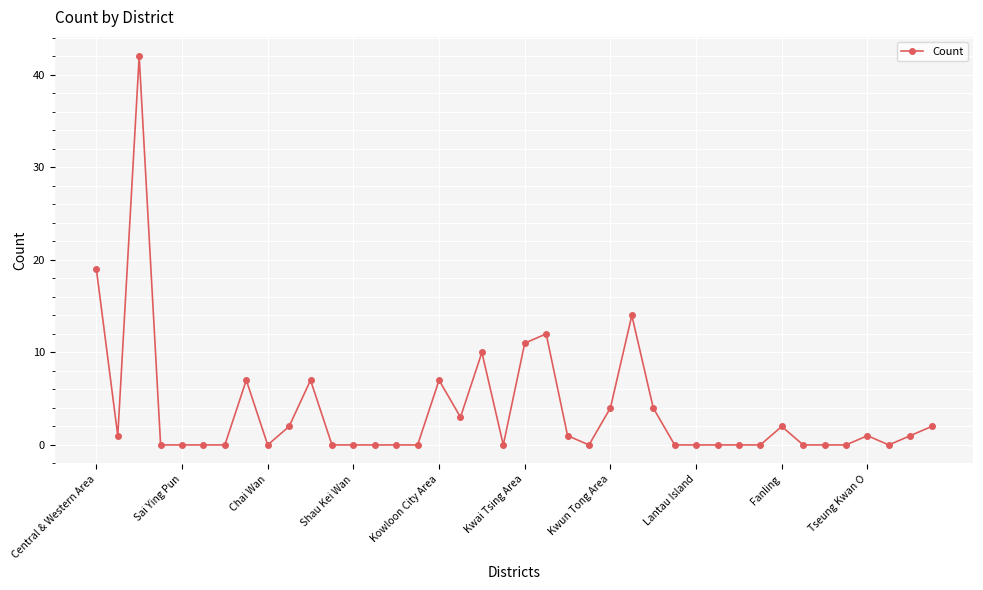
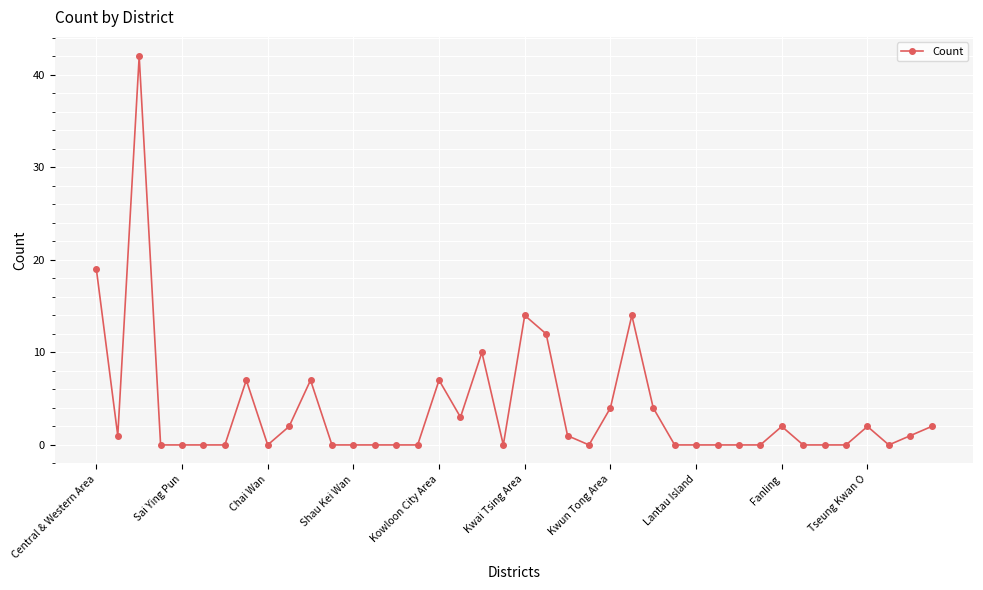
  {
    "Central & Western Area": 19,
    "Sai Ying Pun": 0,
    "Chai Wan": 0,
    "Shau Kei Wan": 0,
    "Kowloon City Area": 7,
-   "Kwai Tsing Area": 11,
+   "Kwai Tsing Area": 14,
    "Kwun Tong Area": 4,
    "Lantau Island": 0,
    "Fanling": 2,
-   "Tseung Kwan O": 1
+   "Tseung Kwan O": 2
  }
